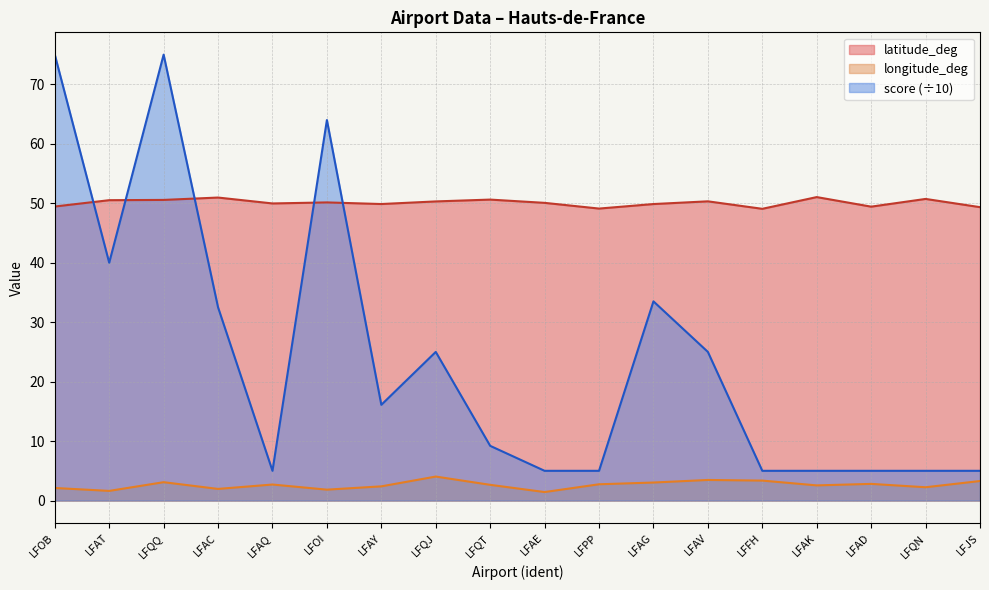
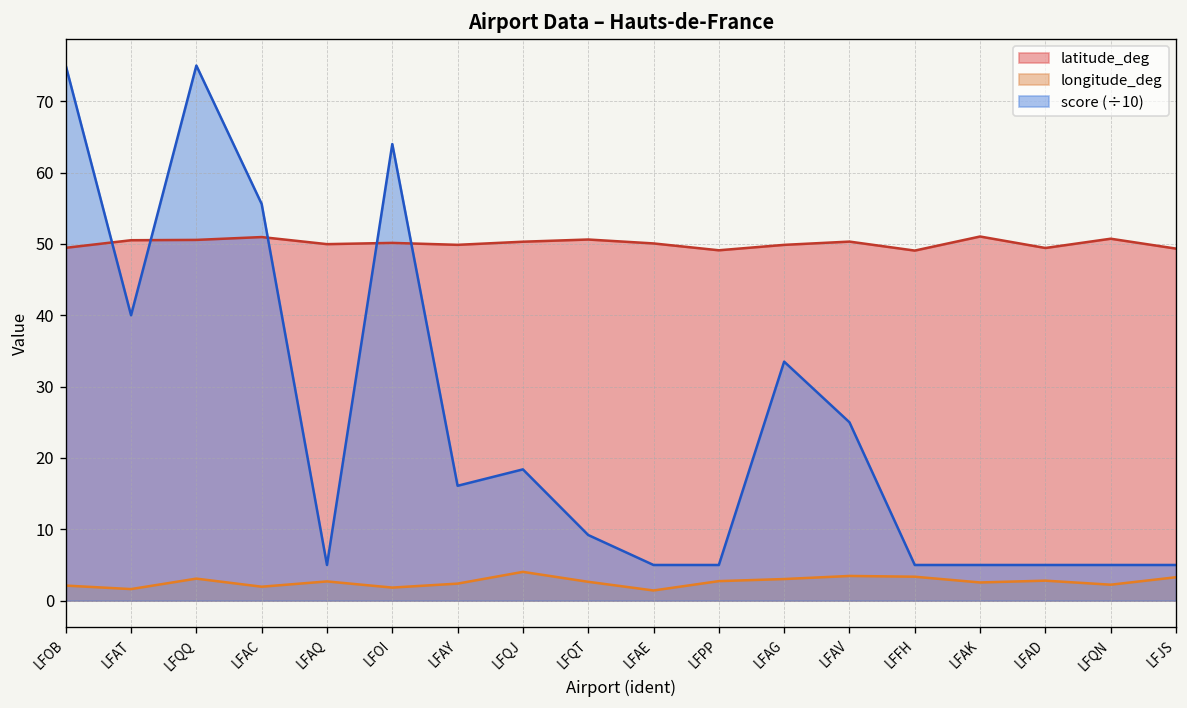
  {
    "score (÷10)": {
      "LFOB": 75,
      "LFAT": 40,
      "LFQQ": 75,
-     "LFAC": 33,
+     "LFAC": 56,
      "LFAQ": 5,
      "LFOI": 64,
      "LFAY": 16,
-     "LFQJ": 25,
+     "LFQJ": 18,
      "LFQT": 9,
      "LFAE": 5,
      "LFPP": 5,
      "LFAG": 34,
      "LFAV": 25,
      "LFFH": 5,
      "LFAK": 5,
      "LFAD": 5,
      "LFQN": 5,
      "LFJS": 5
    }
  }
